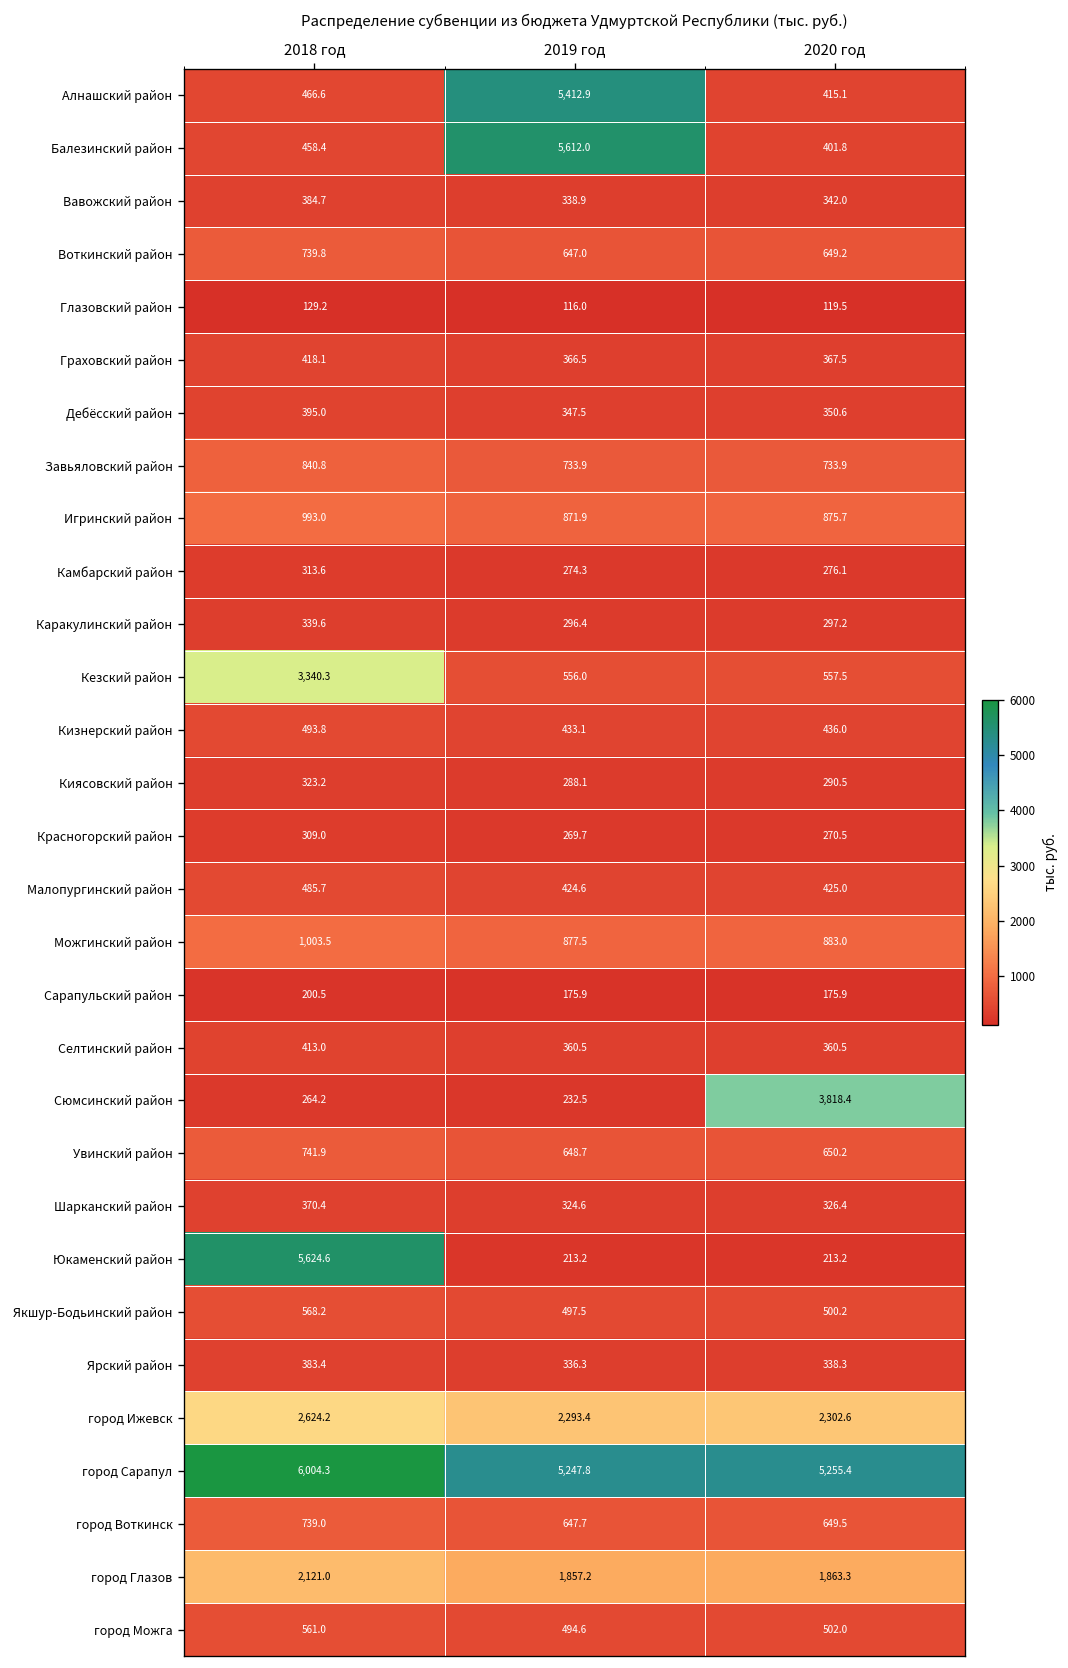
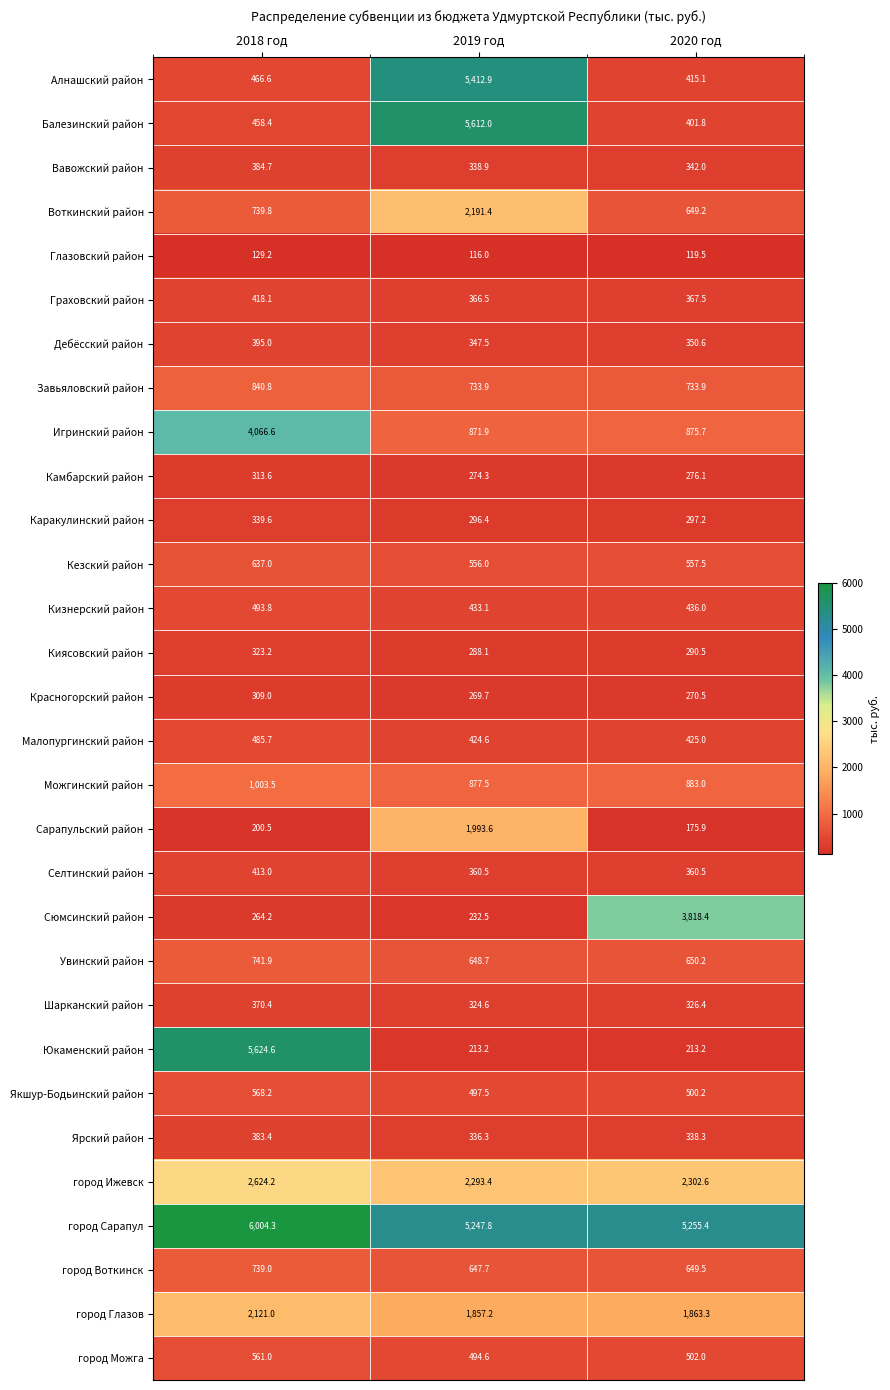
  {
    "Алнашский район": {
      "2018 год": "466.6",
      "2019 год": "5,412.9",
      "2020 год": "415.1"
    },
    "Балезинский район": {
      "2018 год": "458.4",
      "2019 год": "5,612.0",
      "2020 год": "401.8"
    },
    "Вавожский район": {
      "2018 год": "384.7",
      "2019 год": "338.9",
      "2020 год": "342.0"
    },
    "Воткинский район": {
      "2018 год": "739.8",
-     "2019 год": "647.0",
+     "2019 год": "2,191.4",
      "2020 год": "649.2"
    },
    "Глазовский район": {
      "2018 год": "129.2",
      "2019 год": "116.0",
      "2020 год": "119.5"
    },
    "Граховский район": {
      "2018 год": "418.1",
      "2019 год": "366.5",
      "2020 год": "367.5"
    },
    "Дебёсский район": {
      "2018 год": "395.0",
      "2019 год": "347.5",
      "2020 год": "350.6"
    },
    "Завьяловский район": {
      "2018 год": "840.8",
      "2019 год": "733.9",
      "2020 год": "733.9"
    },
    "Игринский район": {
-     "2018 год": "993.0",
+     "2018 год": "4,066.6",
      "2019 год": "871.9",
      "2020 год": "875.7"
    },
    "Камбарский район": {
      "2018 год": "313.6",
      "2019 год": "274.3",
      "2020 год": "276.1"
    },
    "Каракулинский район": {
      "2018 год": "339.6",
      "2019 год": "296.4",
      "2020 год": "297.2"
    },
    "Кезский район": {
-     "2018 год": "3,340.3",
+     "2018 год": "637.0",
      "2019 год": "556.0",
      "2020 год": "557.5"
    },
    "Кизнерский район": {
      "2018 год": "493.8",
      "2019 год": "433.1",
      "2020 год": "436.0"
    },
    "Киясовский район": {
      "2018 год": "323.2",
      "2019 год": "288.1",
      "2020 год": "290.5"
    },
    "Красногорский район": {
      "2018 год": "309.0",
      "2019 год": "269.7",
      "2020 год": "270.5"
    },
    "Малопургинский район": {
      "2018 год": "485.7",
      "2019 год": "424.6",
      "2020 год": "425.0"
    },
    "Можгинский район": {
      "2018 год": "1,003.5",
      "2019 год": "877.5",
      "2020 год": "883.0"
    },
    "Сарапульский район": {
      "2018 год": "200.5",
-     "2019 год": "175.9",
+     "2019 год": "1,993.6",
      "2020 год": "175.9"
    },
    "Селтинский район": {
      "2018 год": "413.0",
      "2019 год": "360.5",
      "2020 год": "360.5"
    },
    "Сюмсинский район": {
      "2018 год": "264.2",
      "2019 год": "232.5",
      "2020 год": "3,818.4"
    },
    "Увинский район": {
      "2018 год": "741.9",
      "2019 год": "648.7",
      "2020 год": "650.2"
    },
    "Шарканский район": {
      "2018 год": "370.4",
      "2019 год": "324.6",
      "2020 год": "326.4"
    },
    "Юкаменский район": {
      "2018 год": "5,624.6",
      "2019 год": "213.2",
      "2020 год": "213.2"
    },
    "Якшур-Бодьинский район": {
      "2018 год": "568.2",
      "2019 год": "497.5",
      "2020 год": "500.2"
    },
    "Ярский район": {
      "2018 год": "383.4",
      "2019 год": "336.3",
      "2020 год": "338.3"
    },
    "город Ижевск": {
      "2018 год": "2,624.2",
      "2019 год": "2,293.4",
      "2020 год": "2,302.6"
    },
    "город Сарапул": {
      "2018 год": "6,004.3",
      "2019 год": "5,247.8",
      "2020 год": "5,255.4"
    },
    "город Воткинск": {
      "2018 год": "739.0",
      "2019 год": "647.7",
      "2020 год": "649.5"
    },
    "город Глазов": {
      "2018 год": "2,121.0",
      "2019 год": "1,857.2",
      "2020 год": "1,863.3"
    },
    "город Можга": {
      "2018 год": "561.0",
      "2019 год": "494.6",
      "2020 год": "502.0"
    }
  }
